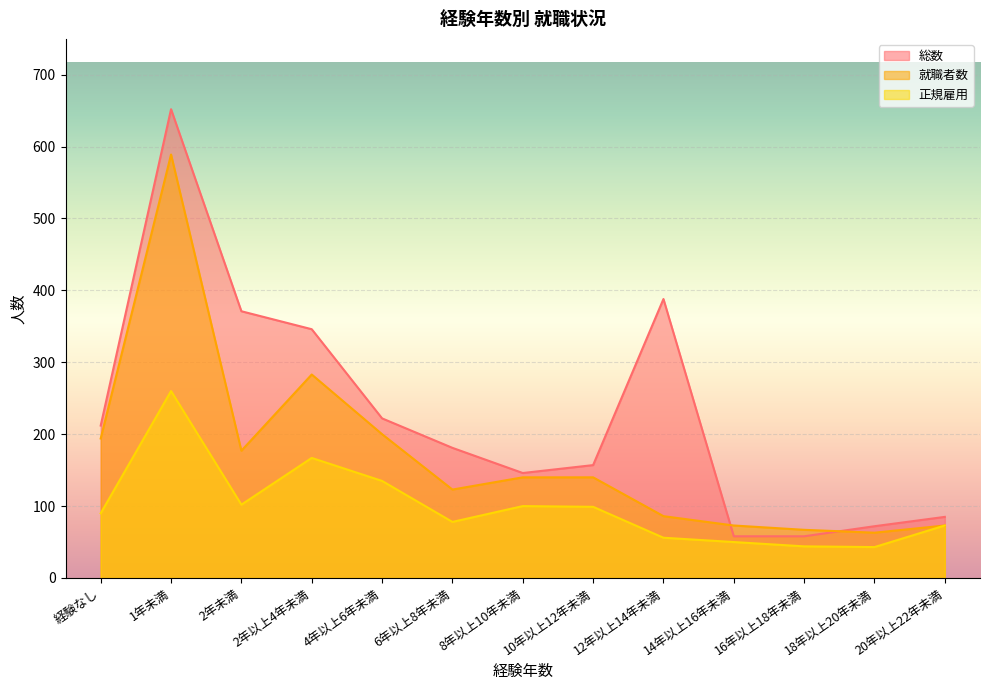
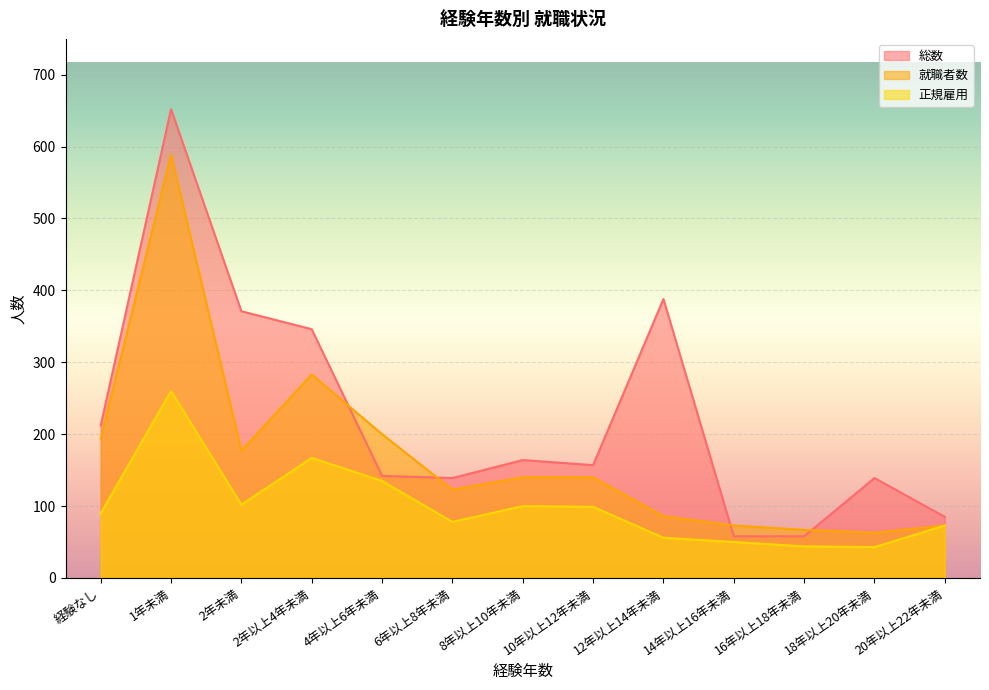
  {
    "総数": {
      "経験なし": 210,
      "1年未満": 650,
      "2年未満": 370,
      "2年以上4年未満": 350,
-     "4年以上6年未満": 220,
-     "6年以上8年未満": 180,
-     "8年以上10年未満": 150,
+     "4年以上6年未満": 140,
+     "6年以上8年未満": 140,
+     "8年以上10年未満": 160,
      "10年以上12年未満": 160,
      "12年以上14年未満": 390,
      "14年以上16年未満": 60,
      "16年以上18年未満": 60,
-     "18年以上20年未満": 70,
+     "18年以上20年未満": 140,
      "20年以上22年未満": 90
    }
  }
